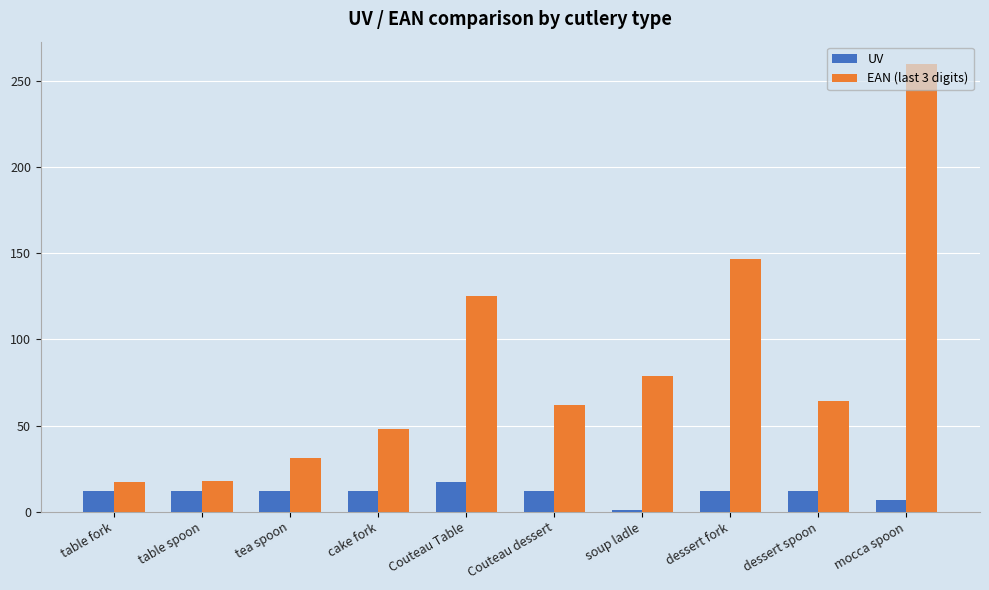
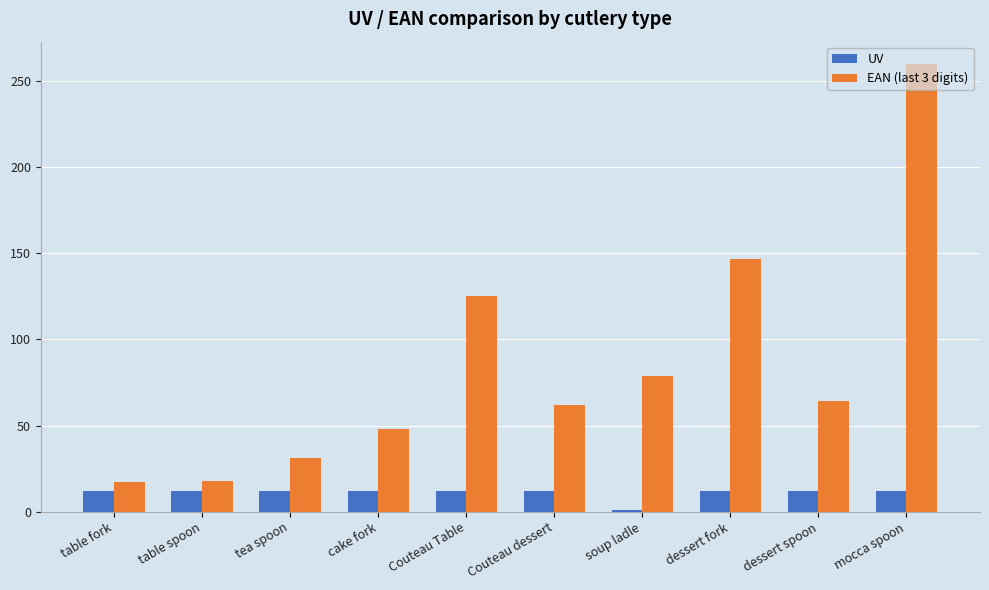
  {
    "UV": {
      "table fork": 12,
      "table spoon": 12,
      "tea spoon": 12,
      "cake fork": 12,
-     "Couteau Table": 17,
+     "Couteau Table": 12,
      "Couteau dessert": 12,
      "dessert fork": 12,
      "dessert spoon": 12,
-     "mocca spoon": 7
+     "mocca spoon": 12
    },
    "EAN (last 3 digits)": {
      "table fork": 17,
      "table spoon": 18,
      "tea spoon": 31,
      "cake fork": 48,
      "Couteau Table": 125,
      "Couteau dessert": 62,
      "soup ladle": 79,
      "dessert fork": 147,
      "dessert spoon": 64
    }
  }
